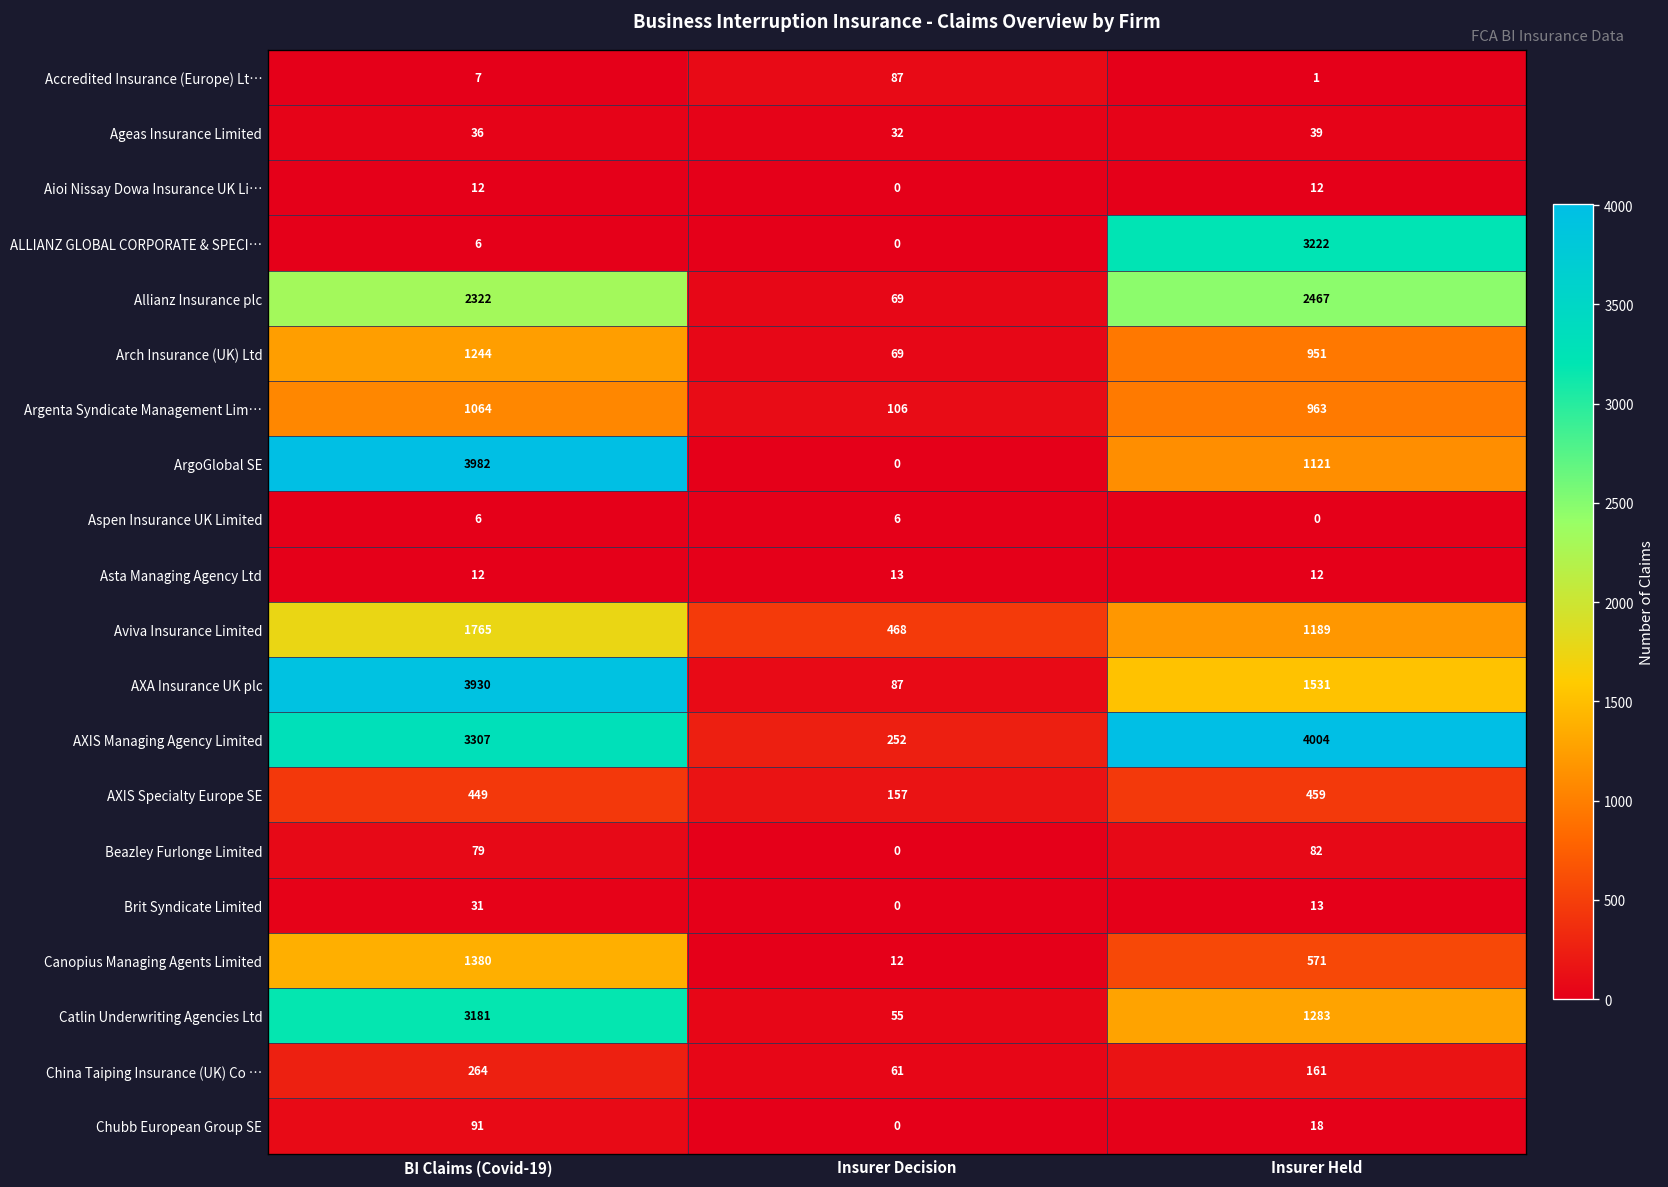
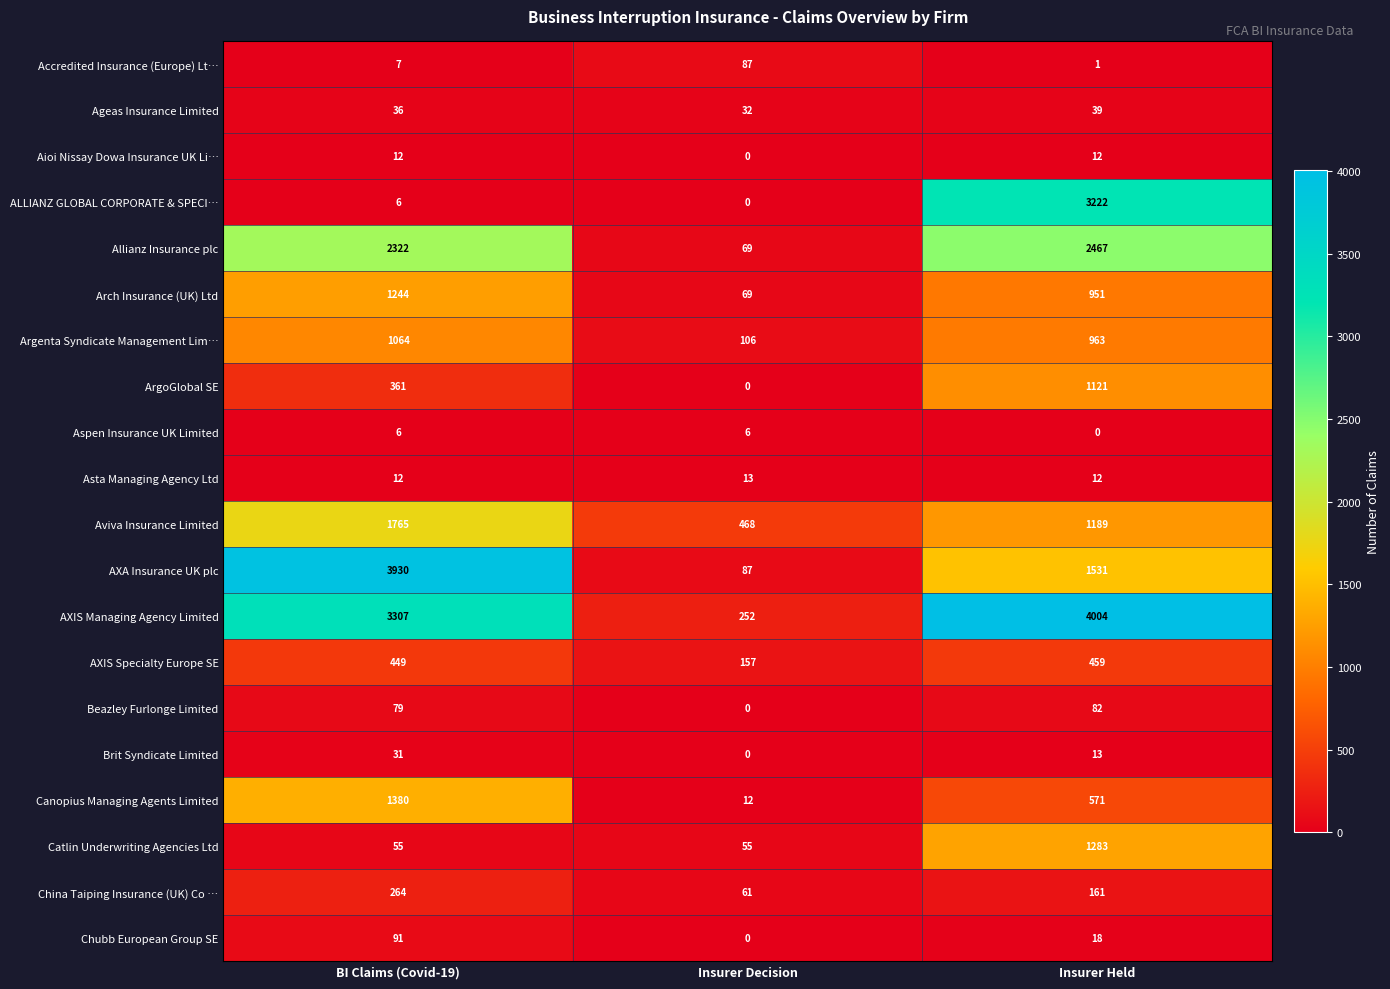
  {
    "Accredited Insurance (Europe) Lt…": {
      "BI Claims (Covid-19)": 7,
      "Insurer Decision": 87,
      "Insurer Held": 1
    },
    "Ageas Insurance Limited": {
      "BI Claims (Covid-19)": 36,
      "Insurer Decision": 32,
      "Insurer Held": 39
    },
    "Aioi Nissay Dowa Insurance UK Li…": {
      "BI Claims (Covid-19)": 12,
      "Insurer Decision": 0,
      "Insurer Held": 12
    },
    "ALLIANZ GLOBAL CORPORATE & SPECI…": {
      "BI Claims (Covid-19)": 6,
      "Insurer Decision": 0,
      "Insurer Held": 3222
    },
    "Allianz Insurance plc": {
      "BI Claims (Covid-19)": 2322,
      "Insurer Decision": 69,
      "Insurer Held": 2467
    },
    "Arch Insurance (UK) Ltd": {
      "BI Claims (Covid-19)": 1244,
      "Insurer Decision": 69,
      "Insurer Held": 951
    },
    "Argenta Syndicate Management Lim…": {
      "BI Claims (Covid-19)": 1064,
      "Insurer Decision": 106,
      "Insurer Held": 963
    },
    "ArgoGlobal SE": {
-     "BI Claims (Covid-19)": 3982,
+     "BI Claims (Covid-19)": 361,
      "Insurer Decision": 0,
      "Insurer Held": 1121
    },
    "Aspen Insurance UK Limited": {
      "BI Claims (Covid-19)": 6,
      "Insurer Decision": 6,
      "Insurer Held": 0
    },
    "Asta Managing Agency Ltd": {
      "BI Claims (Covid-19)": 12,
      "Insurer Decision": 13,
      "Insurer Held": 12
    },
    "Aviva Insurance Limited": {
      "BI Claims (Covid-19)": 1765,
      "Insurer Decision": 468,
      "Insurer Held": 1189
    },
    "AXA Insurance UK plc": {
      "BI Claims (Covid-19)": 3930,
      "Insurer Decision": 87,
      "Insurer Held": 1531
    },
    "AXIS Managing Agency Limited": {
      "BI Claims (Covid-19)": 3307,
      "Insurer Decision": 252,
      "Insurer Held": 4004
    },
    "AXIS Specialty Europe SE": {
      "BI Claims (Covid-19)": 449,
      "Insurer Decision": 157,
      "Insurer Held": 459
    },
    "Beazley Furlonge Limited": {
      "BI Claims (Covid-19)": 79,
      "Insurer Decision": 0,
      "Insurer Held": 82
    },
    "Brit Syndicate Limited": {
      "BI Claims (Covid-19)": 31,
      "Insurer Decision": 0,
      "Insurer Held": 13
    },
    "Canopius Managing Agents Limited": {
      "BI Claims (Covid-19)": 1380,
      "Insurer Decision": 12,
      "Insurer Held": 571
    },
    "Catlin Underwriting Agencies Ltd": {
-     "BI Claims (Covid-19)": 3181,
+     "BI Claims (Covid-19)": 55,
      "Insurer Decision": 55,
      "Insurer Held": 1283
    },
    "China Taiping Insurance (UK) Co …": {
      "BI Claims (Covid-19)": 264,
      "Insurer Decision": 61,
      "Insurer Held": 161
    },
    "Chubb European Group SE": {
      "BI Claims (Covid-19)": 91,
      "Insurer Decision": 0,
      "Insurer Held": 18
    }
  }
